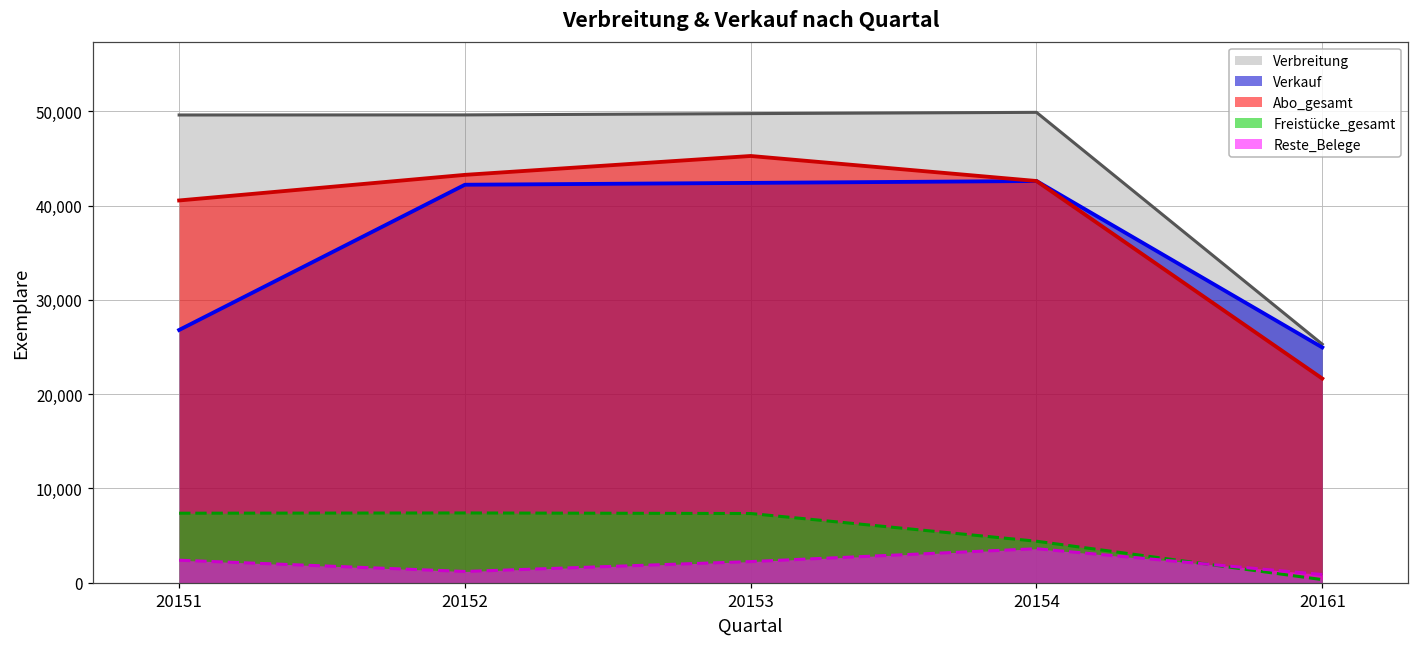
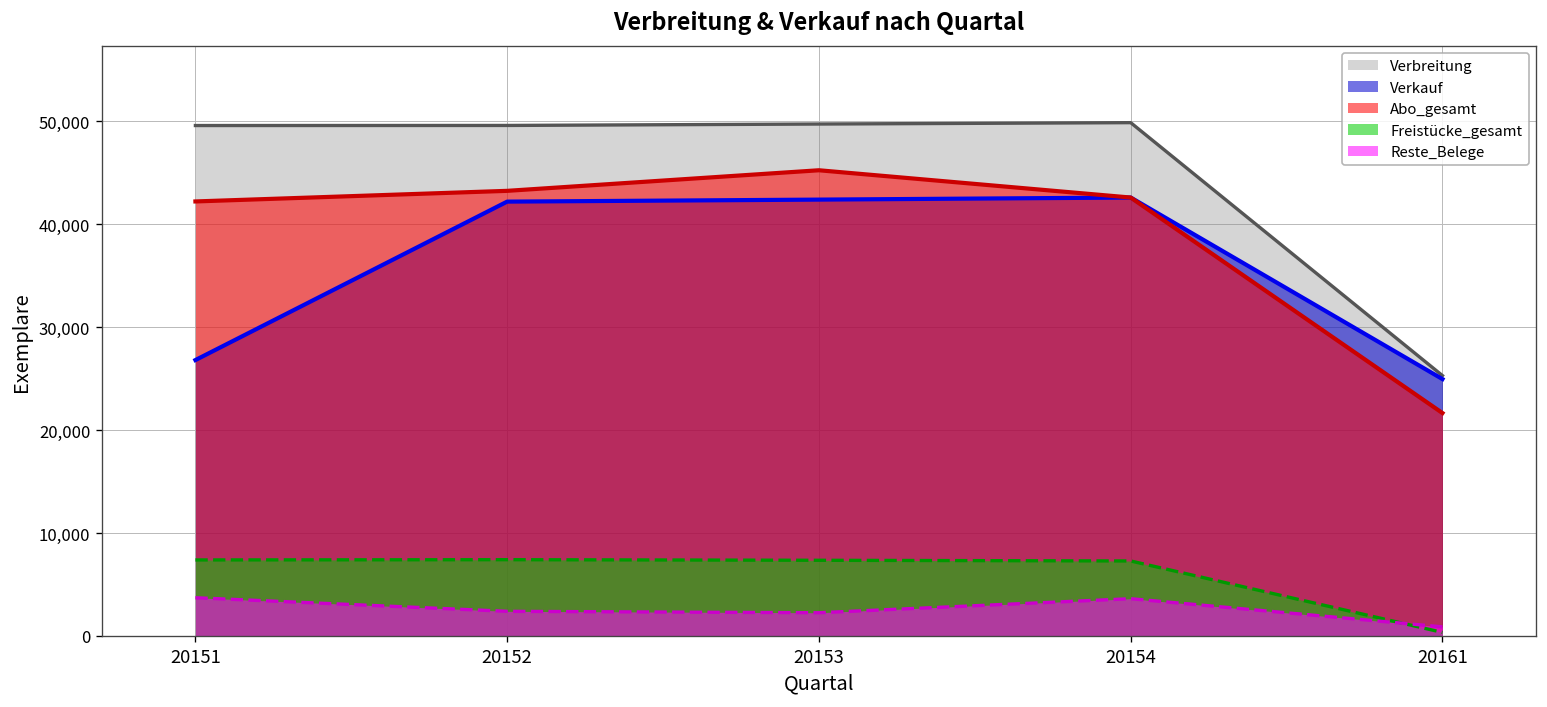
  {
    "Verbreitung": {
      "20151": "50,000",
      "20152": "50,000",
      "20153": "50,000",
      "20154": "50,000",
      "20161": "25,000"
    },
    "Verkauf": {
      "20151": "27,000",
      "20152": "42,000",
      "20153": "42,000",
      "20161": "25,000"
    },
    "Abo_gesamt": {
-     "20151": "41,000",
+     "20151": "42,000",
      "20152": "43,000",
      "20153": "45,000",
      "20161": "22,000"
    },
    "Freistücke_gesamt": {
      "20151": "7,000",
      "20152": "7,000",
      "20153": "7,000",
-     "20154": "4,000",
+     "20154": "7,000",
      "20161": "0"
    },
    "Reste_Belege": {
-     "20151": "2,000",
-     "20152": "1,000",
+     "20151": "4,000",
+     "20152": "2,000",
      "20153": "2,000",
      "20154": "4,000",
      "20161": "1,000"
    }
  }
